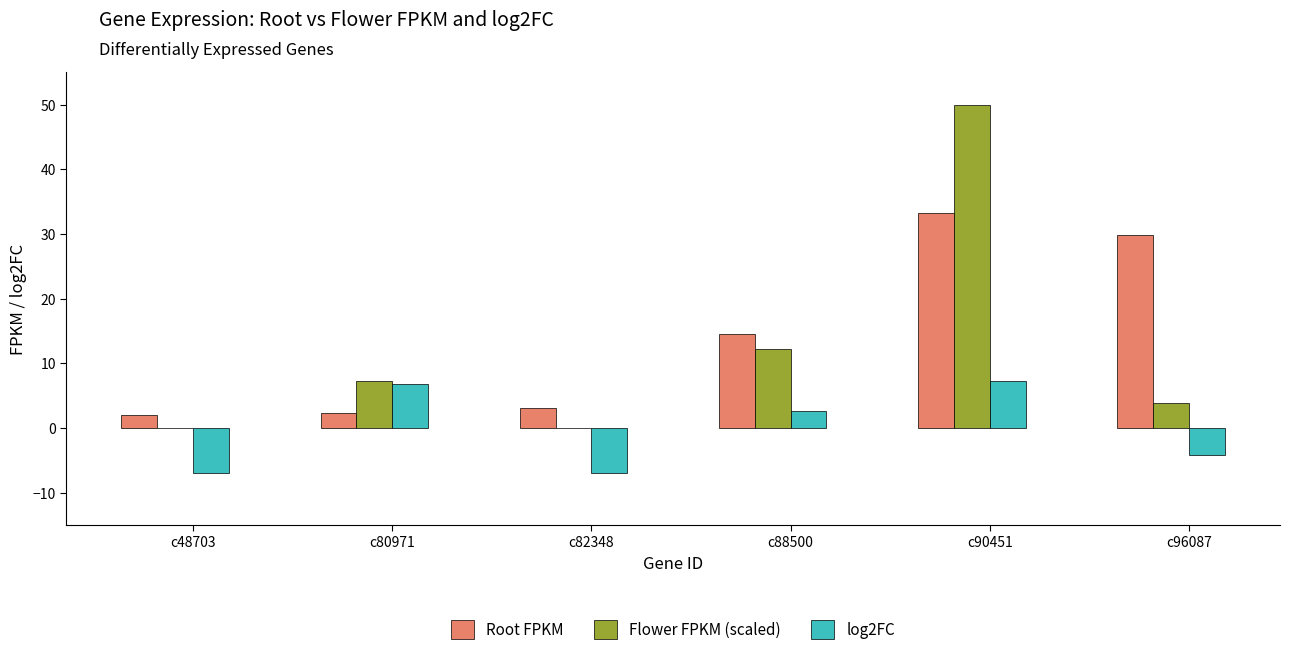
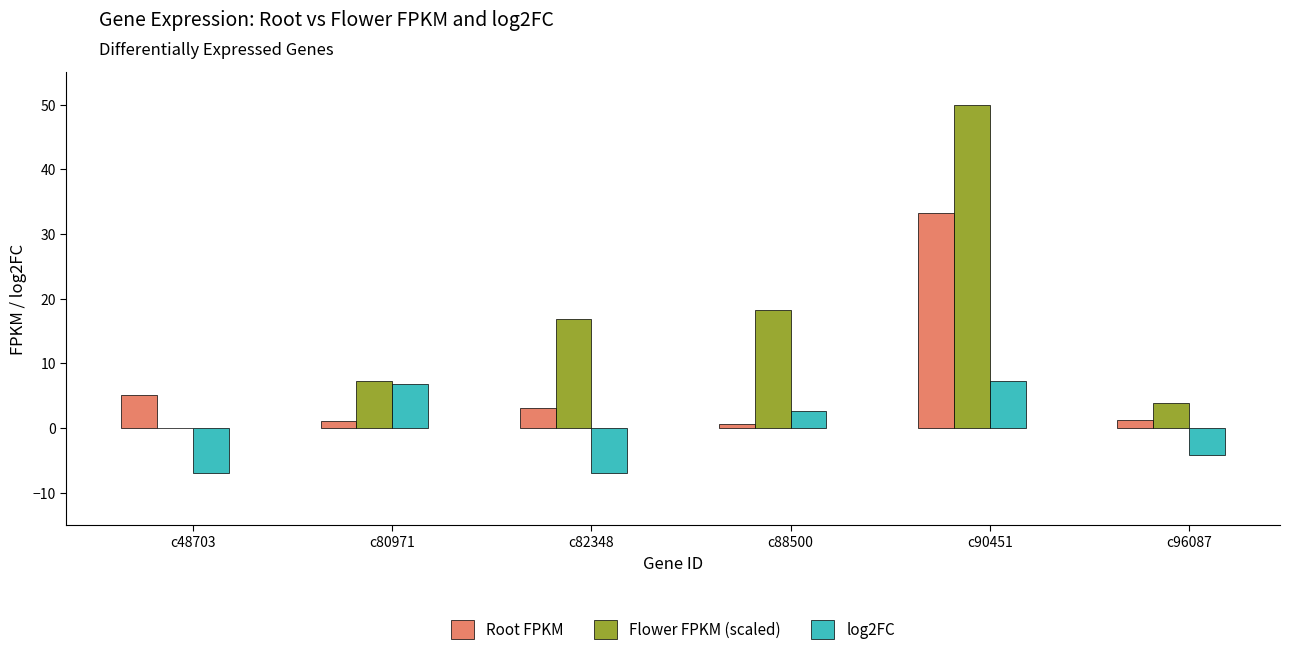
  {
    "Root FPKM": {
-     "c48703": 2,
-     "c80971": 2,
+     "c48703": 5,
+     "c80971": 1,
      "c82348": 3,
-     "c88500": 15,
+     "c88500": 1,
      "c90451": 33,
-     "c96087": 30
+     "c96087": 1
    },
    "Flower FPKM (scaled)": {
      "c48703": 0,
      "c80971": 7,
-     "c82348": 0,
-     "c88500": 12,
+     "c82348": 17,
+     "c88500": 18,
      "c90451": 50,
      "c96087": 4
    },
    "log2FC": {
      "c48703": -7,
      "c80971": 7,
      "c82348": -7,
      "c88500": 3,
      "c90451": 7,
      "c96087": -4
    }
  }
